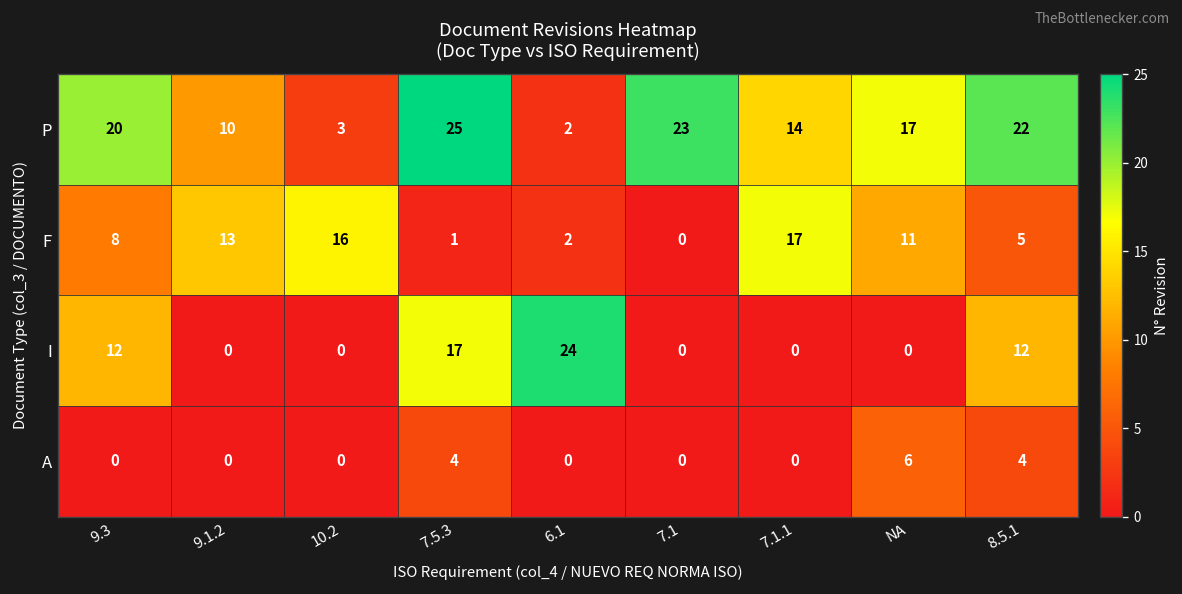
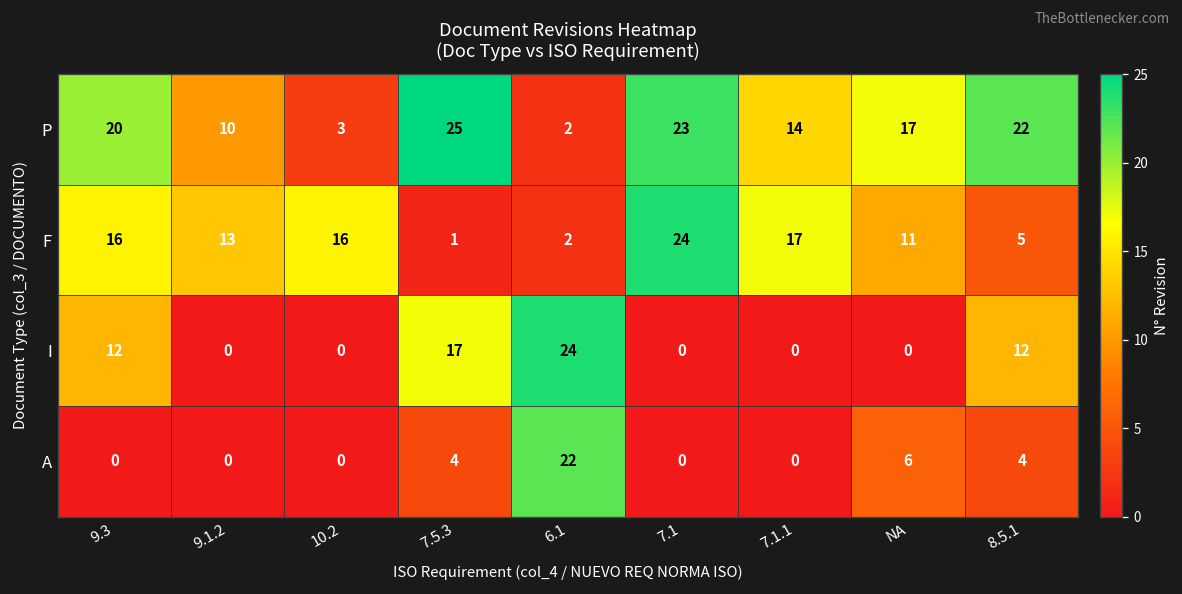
  {
    "P": {
      "9.3": 20,
      "9.1.2": 10,
      "10.2": 3,
      "7.5.3": 25,
      "6.1": 2,
      "7.1": 23,
      "7.1.1": 14,
      "NA": 17,
      "8.5.1": 22
    },
    "F": {
-     "9.3": 8,
+     "9.3": 16,
      "9.1.2": 13,
      "10.2": 16,
      "7.5.3": 1,
      "6.1": 2,
-     "7.1": 0,
+     "7.1": 24,
      "7.1.1": 17,
      "NA": 11,
      "8.5.1": 5
    },
    "I": {
      "9.3": 12,
      "9.1.2": 0,
      "10.2": 0,
      "7.5.3": 17,
      "6.1": 24,
      "7.1": 0,
      "7.1.1": 0,
      "NA": 0,
      "8.5.1": 12
    },
    "A": {
      "9.3": 0,
      "9.1.2": 0,
      "10.2": 0,
      "7.5.3": 4,
-     "6.1": 0,
+     "6.1": 22,
      "7.1": 0,
      "7.1.1": 0,
      "NA": 6,
      "8.5.1": 4
    }
  }
